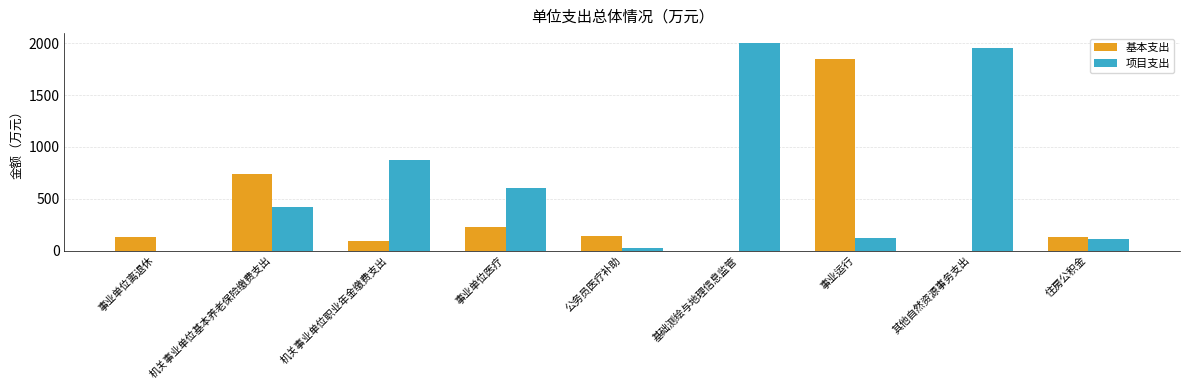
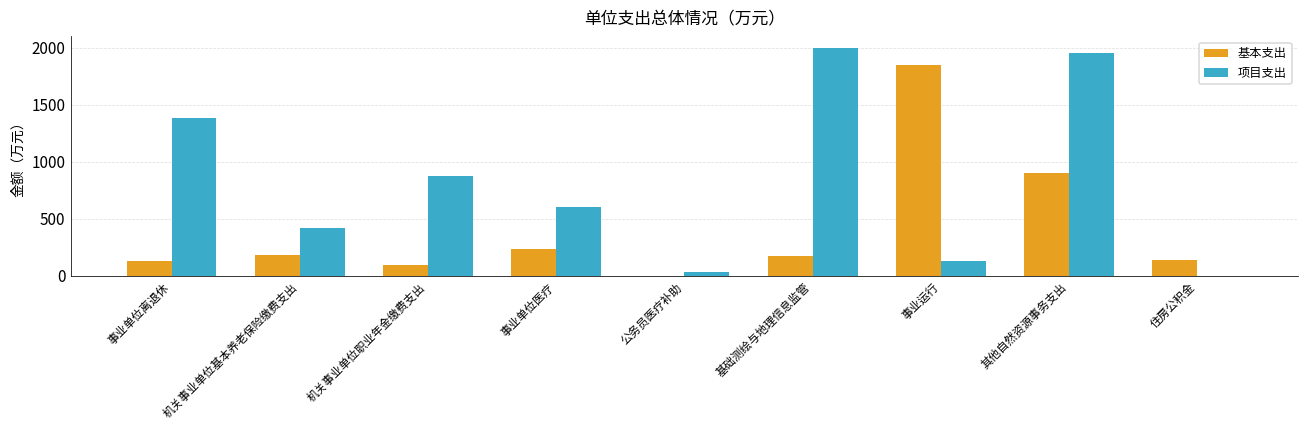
  {
    "基本支出": {
      "事业单位离退休": 130,
-     "机关事业单位基本养老保险缴费支出": 730,
+     "机关事业单位基本养老保险缴费支出": 180,
      "机关事业单位职业年金缴费支出": 90,
      "事业单位医疗": 230,
-     "公务员医疗补助": 140,
-     "基础测绘与地理信息监管": 0,
+     "公务员医疗补助": 0,
+     "基础测绘与地理信息监管": 180,
      "事业运行": 1850,
-     "其他自然资源事务支出": 0,
+     "其他自然资源事务支出": 900,
      "住房公积金": 130
    },
    "项目支出": {
-     "事业单位离退休": 0,
+     "事业单位离退休": 1380,
      "机关事业单位基本养老保险缴费支出": 420,
      "机关事业单位职业年金缴费支出": 880,
      "事业单位医疗": 600,
      "公务员医疗补助": 30,
      "基础测绘与地理信息监管": 2000,
      "事业运行": 130,
      "其他自然资源事务支出": 1950,
-     "住房公积金": 110
+     "住房公积金": 0
    }
  }
